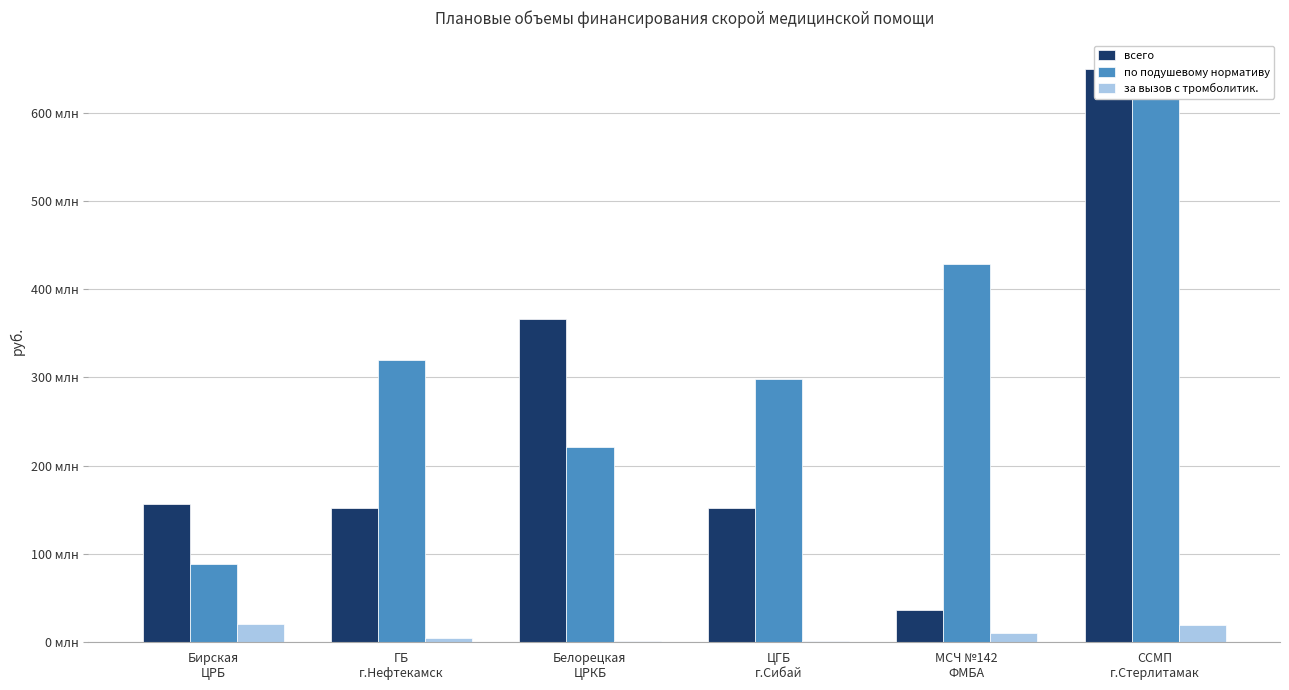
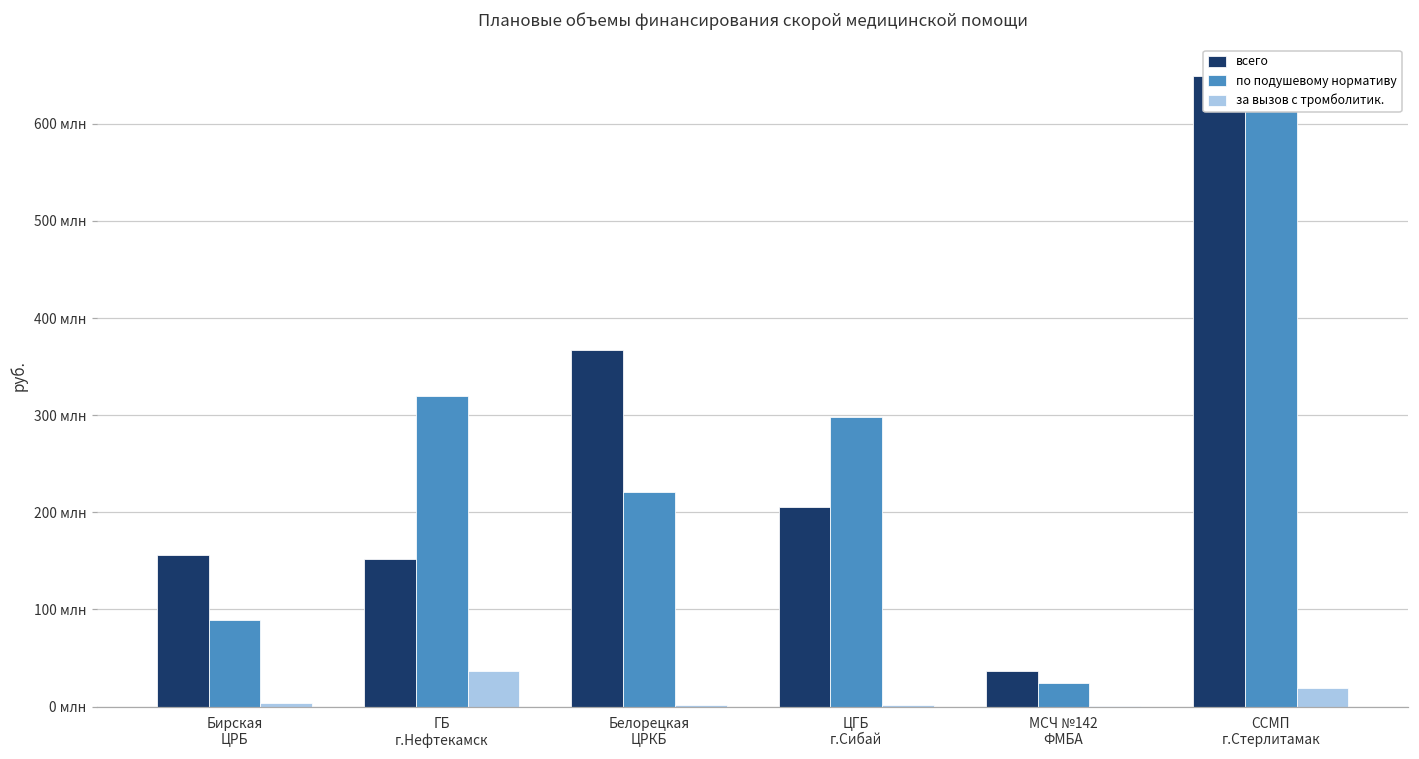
  {
    "всего": {
      "Бирская ЦРБ": "160 млн",
      "ГБ г.Нефтекамск": "150 млн",
      "Белорецкая ЦРКБ": "370 млн",
-     "ЦГБ г.Сибай": "150 млн",
+     "ЦГБ г.Сибай": "210 млн",
      "МСЧ №142 ФМБА": "40 млн"
    },
    "по подушевому нормативу": {
      "Бирская ЦРБ": "90 млн",
      "ГБ г.Нефтекамск": "320 млн",
      "Белорецкая ЦРКБ": "220 млн",
      "ЦГБ г.Сибай": "300 млн",
-     "МСЧ №142 ФМБА": "430 млн"
+     "МСЧ №142 ФМБА": "20 млн"
    },
    "за вызов с тромболитик.": {
-     "Бирская ЦРБ": "20 млн",
-     "ГБ г.Нефтекамск": "0 млн",
-     "МСЧ №142 ФМБА": "10 млн",
+     "Бирская ЦРБ": "0 млн",
+     "ГБ г.Нефтекамск": "40 млн",
+     "МСЧ №142 ФМБА": "0 млн",
      "ССМП г.Стерлитамак": "20 млн"
    }
  }
